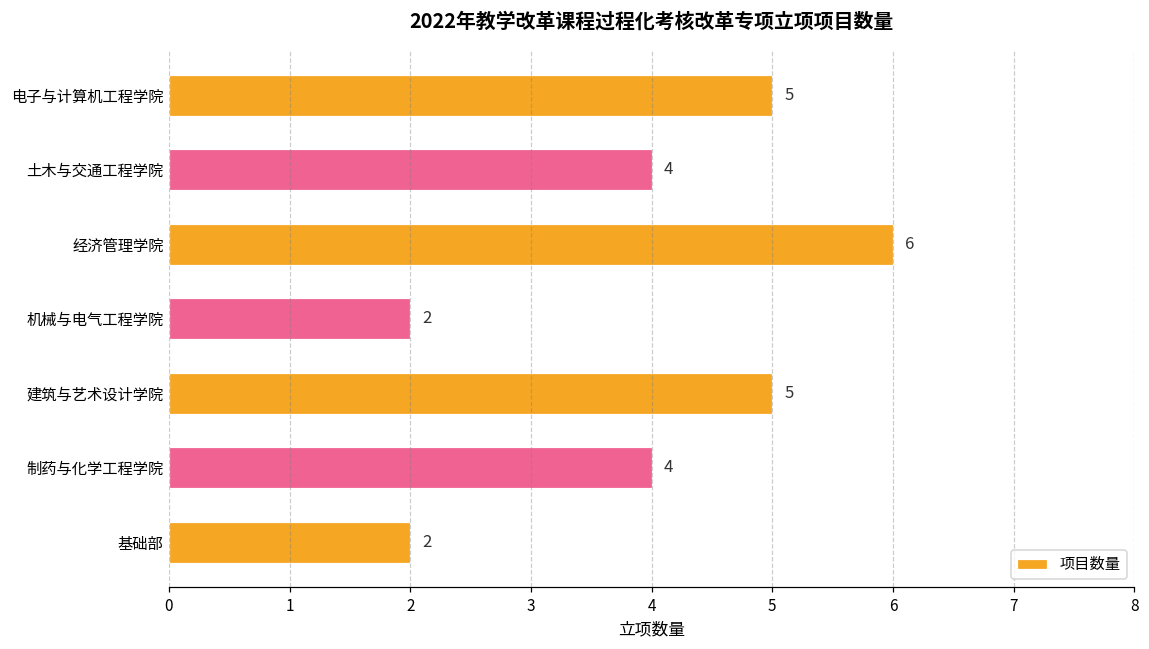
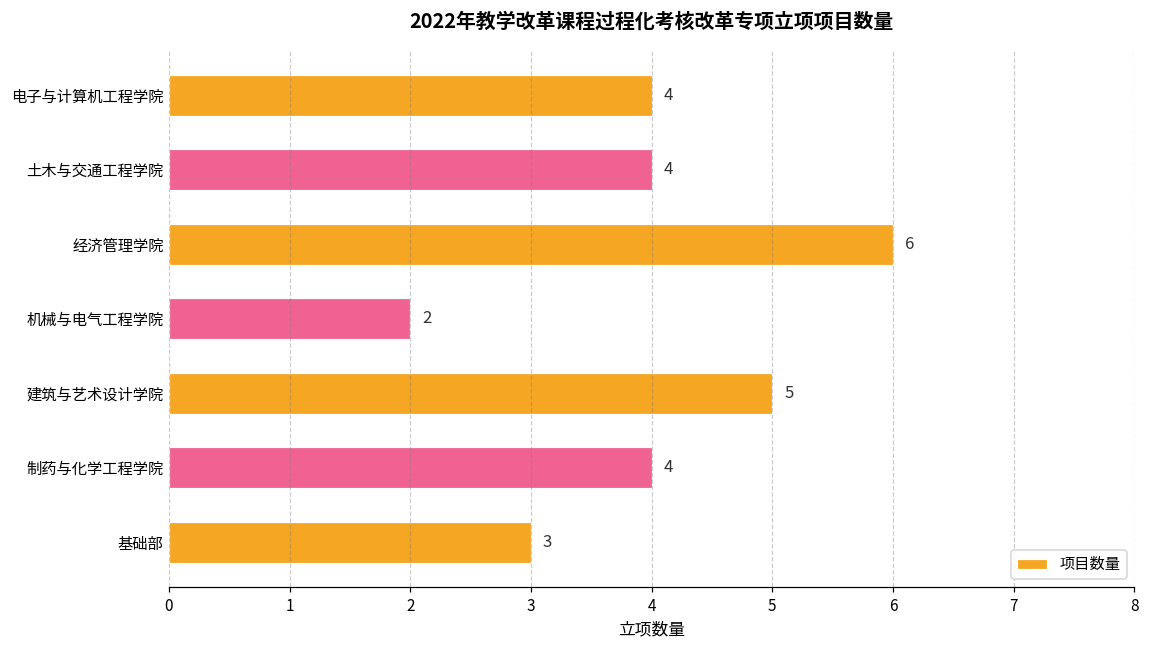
  {
-   "电子与计算机工程学院": 5,
+   "电子与计算机工程学院": 4,
    "土木与交通工程学院": 4,
    "经济管理学院": 6,
    "机械与电气工程学院": 2,
    "建筑与艺术设计学院": 5,
    "制药与化学工程学院": 4,
-   "基础部": 2
+   "基础部": 3
  }
